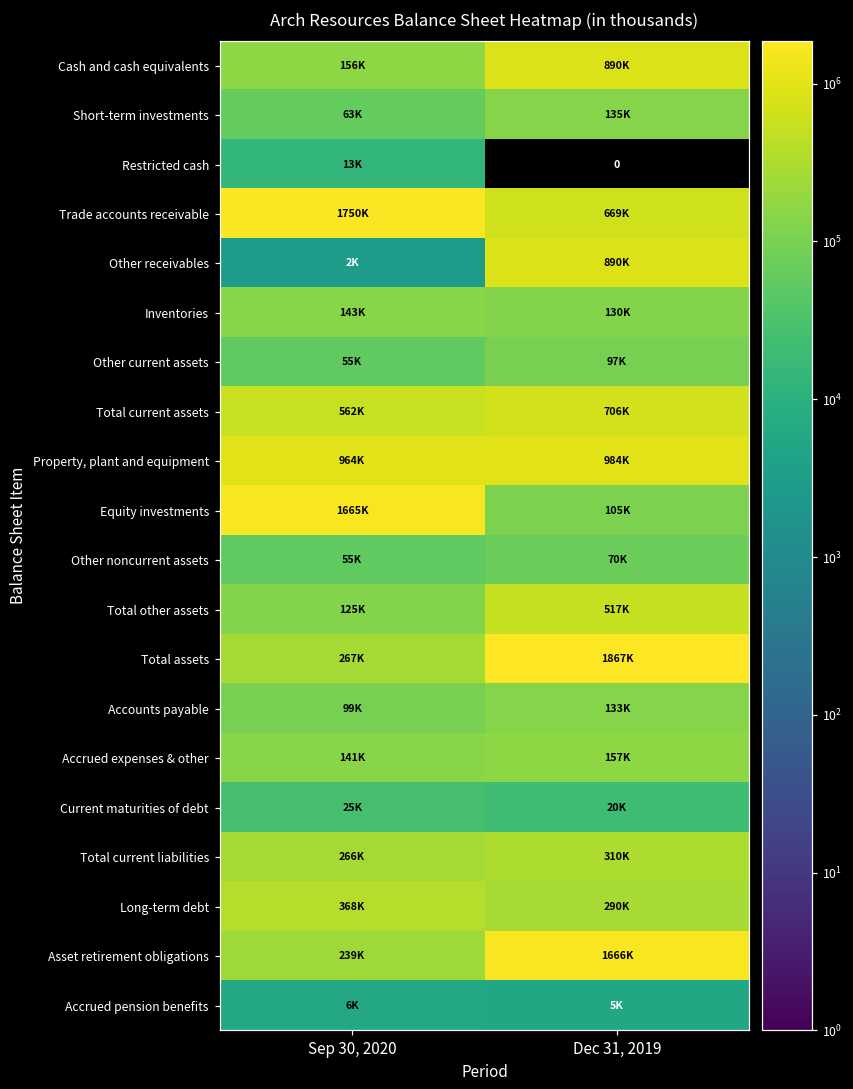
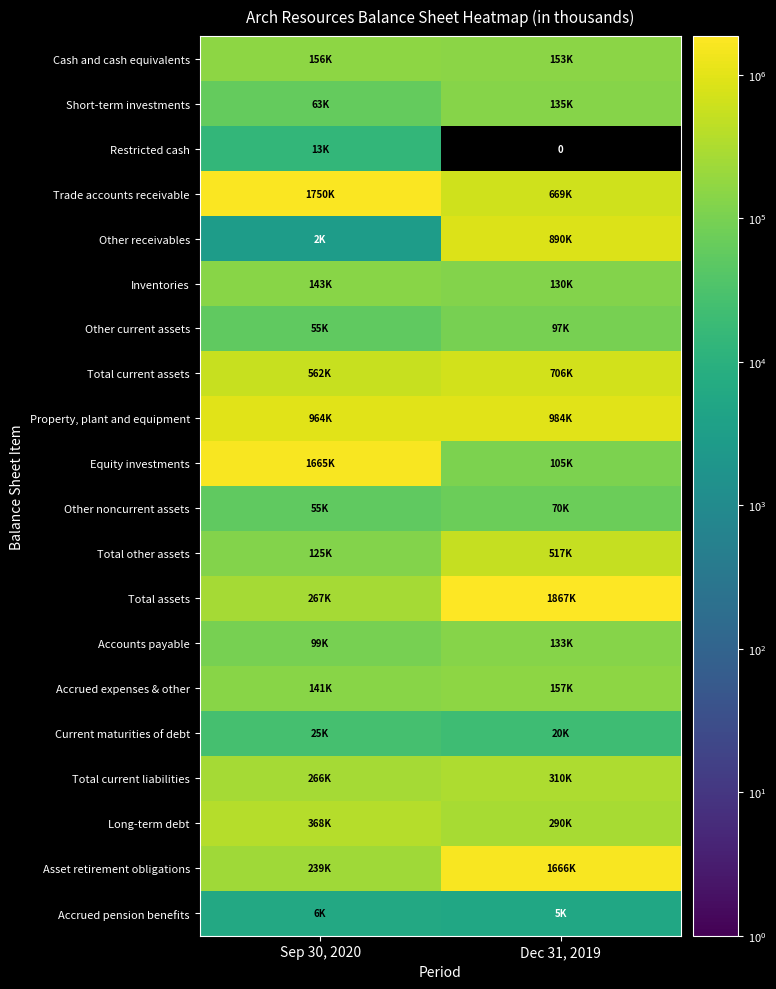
  {
    "Cash and cash equivalents": {
      "Sep 30, 2020": "156K",
-     "Dec 31, 2019": "890K"
+     "Dec 31, 2019": "153K"
    },
    "Short-term investments": {
      "Sep 30, 2020": "63K",
      "Dec 31, 2019": "135K"
    },
    "Restricted cash": {
      "Sep 30, 2020": "13K",
      "Dec 31, 2019": "0"
    },
    "Trade accounts receivable": {
      "Sep 30, 2020": "1750K",
      "Dec 31, 2019": "669K"
    },
    "Other receivables": {
      "Sep 30, 2020": "2K",
      "Dec 31, 2019": "890K"
    },
    "Inventories": {
      "Sep 30, 2020": "143K",
      "Dec 31, 2019": "130K"
    },
    "Other current assets": {
      "Sep 30, 2020": "55K",
      "Dec 31, 2019": "97K"
    },
    "Total current assets": {
      "Sep 30, 2020": "562K",
      "Dec 31, 2019": "706K"
    },
    "Property, plant and equipment": {
      "Sep 30, 2020": "964K",
      "Dec 31, 2019": "984K"
    },
    "Equity investments": {
      "Sep 30, 2020": "1665K",
      "Dec 31, 2019": "105K"
    },
    "Other noncurrent assets": {
      "Sep 30, 2020": "55K",
      "Dec 31, 2019": "70K"
    },
    "Total other assets": {
      "Sep 30, 2020": "125K",
      "Dec 31, 2019": "517K"
    },
    "Total assets": {
      "Sep 30, 2020": "267K",
      "Dec 31, 2019": "1867K"
    },
    "Accounts payable": {
      "Sep 30, 2020": "99K",
      "Dec 31, 2019": "133K"
    },
    "Accrued expenses & other": {
      "Sep 30, 2020": "141K",
      "Dec 31, 2019": "157K"
    },
    "Current maturities of debt": {
      "Sep 30, 2020": "25K",
      "Dec 31, 2019": "20K"
    },
    "Total current liabilities": {
      "Sep 30, 2020": "266K",
      "Dec 31, 2019": "310K"
    },
    "Long-term debt": {
      "Sep 30, 2020": "368K",
      "Dec 31, 2019": "290K"
    },
    "Asset retirement obligations": {
      "Sep 30, 2020": "239K",
      "Dec 31, 2019": "1666K"
    },
    "Accrued pension benefits": {
      "Sep 30, 2020": "6K",
      "Dec 31, 2019": "5K"
    }
  }
